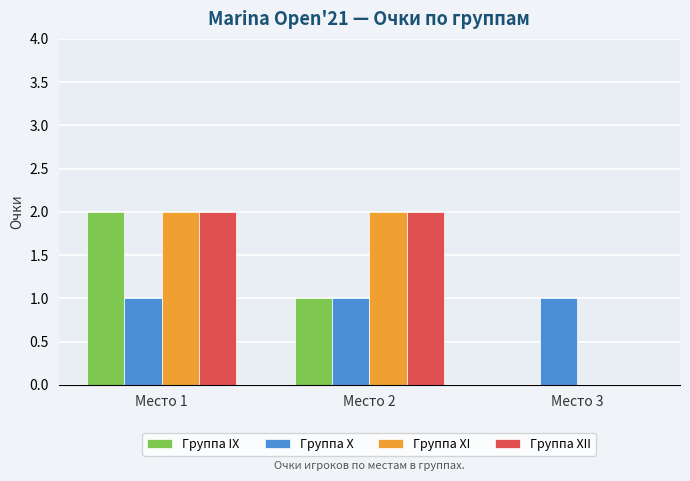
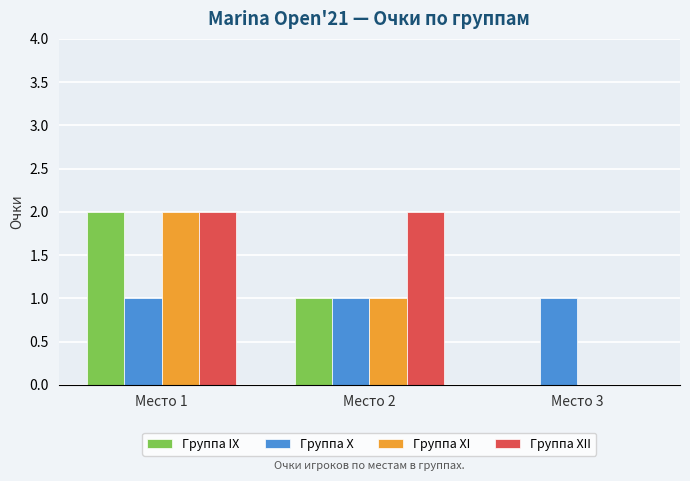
  {
    "Группа IX": {
      "Место 1": 2,
      "Место 2": 1,
      "Место 3": 0
    },
    "Группа X": {
      "Место 1": 1,
      "Место 2": 1,
      "Место 3": 1
    },
    "Группа XI": {
      "Место 1": 2,
-     "Место 2": 2,
+     "Место 2": 1,
      "Место 3": 0
    },
    "Группа XII": {
      "Место 1": 2,
      "Место 2": 2,
      "Место 3": 0
    }
  }
